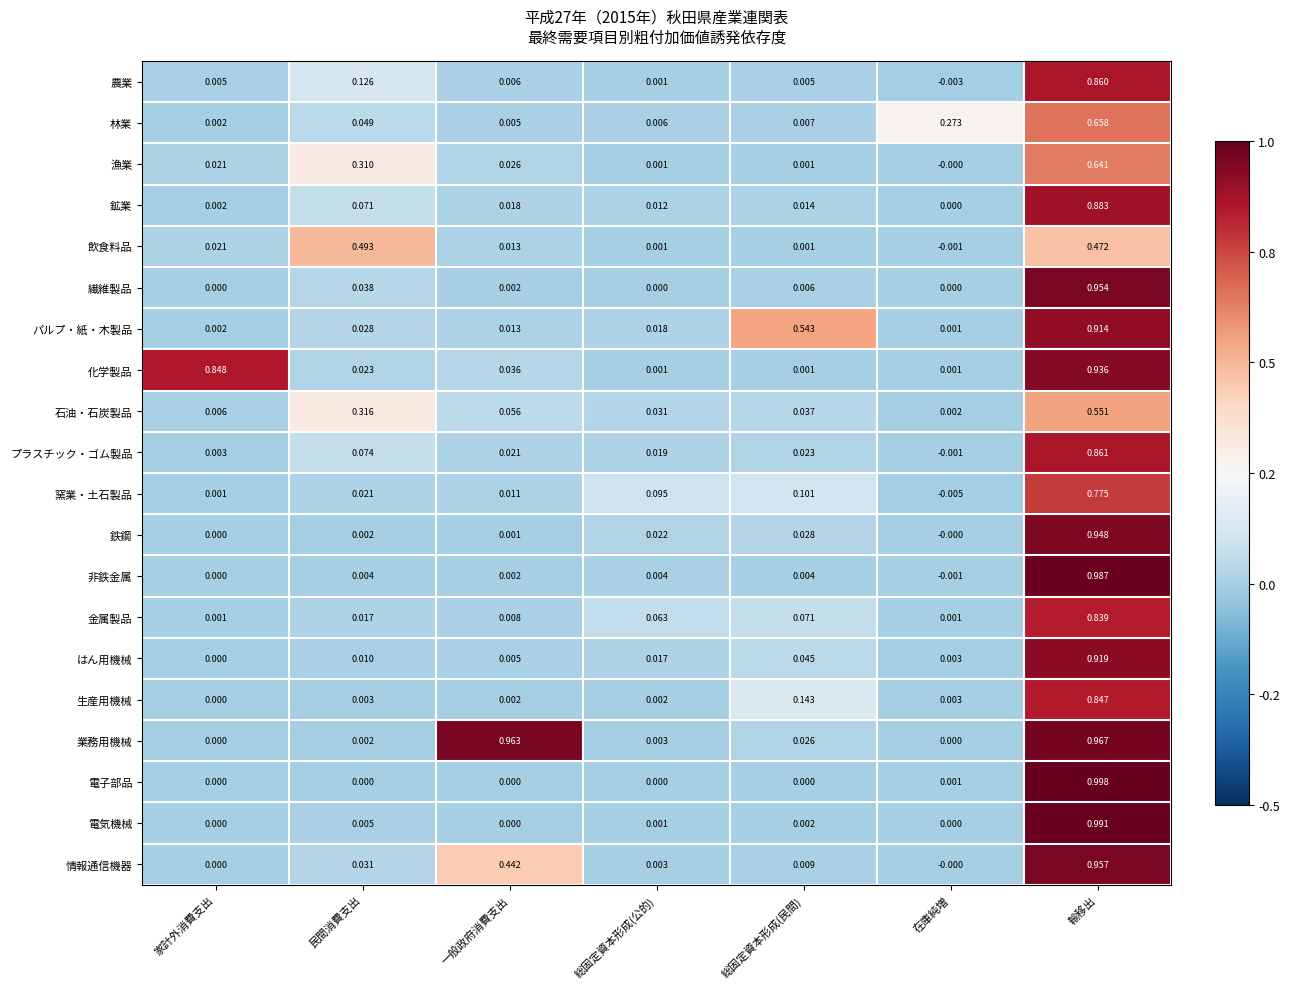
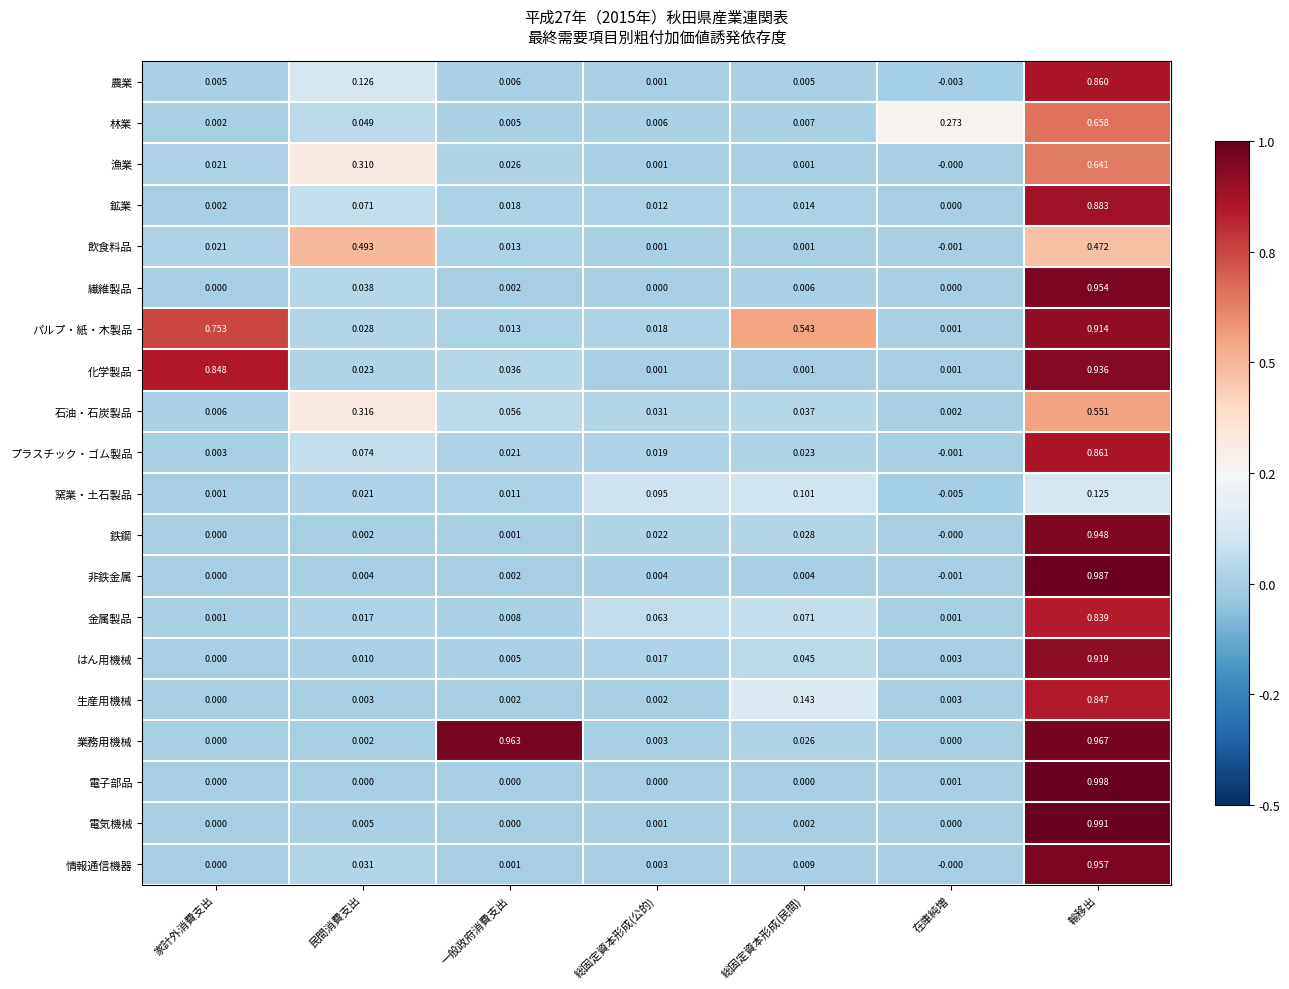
  {
    "農業": {
      "家計外消費支出": 0.005,
      "民間消費支出": 0.126,
      "一般政府消費支出": 0.006,
      "総固定資本形成(公的)": 0.001,
      "総固定資本形成(民間)": 0.005,
      "在庫純増": -0.003,
      "輸移出": 0.860
    },
    "林業": {
      "家計外消費支出": 0.002,
      "民間消費支出": 0.049,
      "一般政府消費支出": 0.005,
      "総固定資本形成(公的)": 0.006,
      "総固定資本形成(民間)": 0.007,
      "在庫純増": 0.273,
      "輸移出": 0.658
    },
    "漁業": {
      "家計外消費支出": 0.021,
      "民間消費支出": 0.310,
      "一般政府消費支出": 0.026,
      "総固定資本形成(公的)": 0.001,
      "総固定資本形成(民間)": 0.001,
      "在庫純増": -0.000,
      "輸移出": 0.641
    },
    "鉱業": {
      "家計外消費支出": 0.002,
      "民間消費支出": 0.071,
      "一般政府消費支出": 0.018,
      "総固定資本形成(公的)": 0.012,
      "総固定資本形成(民間)": 0.014,
      "在庫純増": 0.000,
      "輸移出": 0.883
    },
    "飲食料品": {
      "家計外消費支出": 0.021,
      "民間消費支出": 0.493,
      "一般政府消費支出": 0.013,
      "総固定資本形成(公的)": 0.001,
      "総固定資本形成(民間)": 0.001,
      "在庫純増": -0.001,
      "輸移出": 0.472
    },
    "繊維製品": {
      "家計外消費支出": 0.000,
      "民間消費支出": 0.038,
      "一般政府消費支出": 0.002,
      "総固定資本形成(公的)": 0.000,
      "総固定資本形成(民間)": 0.006,
      "在庫純増": 0.000,
      "輸移出": 0.954
    },
    "パルプ・紙・木製品": {
-     "家計外消費支出": 0.002,
+     "家計外消費支出": 0.753,
      "民間消費支出": 0.028,
      "一般政府消費支出": 0.013,
      "総固定資本形成(公的)": 0.018,
      "総固定資本形成(民間)": 0.543,
      "在庫純増": 0.001,
      "輸移出": 0.914
    },
    "化学製品": {
      "家計外消費支出": 0.848,
      "民間消費支出": 0.023,
      "一般政府消費支出": 0.036,
      "総固定資本形成(公的)": 0.001,
      "総固定資本形成(民間)": 0.001,
      "在庫純増": 0.001,
      "輸移出": 0.936
    },
    "石油・石炭製品": {
      "家計外消費支出": 0.006,
      "民間消費支出": 0.316,
      "一般政府消費支出": 0.056,
      "総固定資本形成(公的)": 0.031,
      "総固定資本形成(民間)": 0.037,
      "在庫純増": 0.002,
      "輸移出": 0.551
    },
    "プラスチック・ゴム製品": {
      "家計外消費支出": 0.003,
      "民間消費支出": 0.074,
      "一般政府消費支出": 0.021,
      "総固定資本形成(公的)": 0.019,
      "総固定資本形成(民間)": 0.023,
      "在庫純増": -0.001,
      "輸移出": 0.861
    },
    "窯業・土石製品": {
      "家計外消費支出": 0.001,
      "民間消費支出": 0.021,
      "一般政府消費支出": 0.011,
      "総固定資本形成(公的)": 0.095,
      "総固定資本形成(民間)": 0.101,
      "在庫純増": -0.005,
-     "輸移出": 0.775
+     "輸移出": 0.125
    },
    "鉄鋼": {
      "家計外消費支出": 0.000,
      "民間消費支出": 0.002,
      "一般政府消費支出": 0.001,
      "総固定資本形成(公的)": 0.022,
      "総固定資本形成(民間)": 0.028,
      "在庫純増": -0.000,
      "輸移出": 0.948
    },
    "非鉄金属": {
      "家計外消費支出": 0.000,
      "民間消費支出": 0.004,
      "一般政府消費支出": 0.002,
      "総固定資本形成(公的)": 0.004,
      "総固定資本形成(民間)": 0.004,
      "在庫純増": -0.001,
      "輸移出": 0.987
    },
    "金属製品": {
      "家計外消費支出": 0.001,
      "民間消費支出": 0.017,
      "一般政府消費支出": 0.008,
      "総固定資本形成(公的)": 0.063,
      "総固定資本形成(民間)": 0.071,
      "在庫純増": 0.001,
      "輸移出": 0.839
    },
    "はん用機械": {
      "家計外消費支出": 0.000,
      "民間消費支出": 0.010,
      "一般政府消費支出": 0.005,
      "総固定資本形成(公的)": 0.017,
      "総固定資本形成(民間)": 0.045,
      "在庫純増": 0.003,
      "輸移出": 0.919
    },
    "生産用機械": {
      "家計外消費支出": 0.000,
      "民間消費支出": 0.003,
      "一般政府消費支出": 0.002,
      "総固定資本形成(公的)": 0.002,
      "総固定資本形成(民間)": 0.143,
      "在庫純増": 0.003,
      "輸移出": 0.847
    },
    "業務用機械": {
      "家計外消費支出": 0.000,
      "民間消費支出": 0.002,
      "一般政府消費支出": 0.963,
      "総固定資本形成(公的)": 0.003,
      "総固定資本形成(民間)": 0.026,
      "在庫純増": 0.000,
      "輸移出": 0.967
    },
    "電子部品": {
      "家計外消費支出": 0.000,
      "民間消費支出": 0.000,
      "一般政府消費支出": 0.000,
      "総固定資本形成(公的)": 0.000,
      "総固定資本形成(民間)": 0.000,
      "在庫純増": 0.001,
      "輸移出": 0.998
    },
    "電気機械": {
      "家計外消費支出": 0.000,
      "民間消費支出": 0.005,
      "一般政府消費支出": 0.000,
      "総固定資本形成(公的)": 0.001,
      "総固定資本形成(民間)": 0.002,
      "在庫純増": 0.000,
      "輸移出": 0.991
    },
    "情報通信機器": {
      "家計外消費支出": 0.000,
      "民間消費支出": 0.031,
-     "一般政府消費支出": 0.442,
+     "一般政府消費支出": 0.001,
      "総固定資本形成(公的)": 0.003,
      "総固定資本形成(民間)": 0.009,
      "在庫純増": -0.000,
      "輸移出": 0.957
    }
  }
